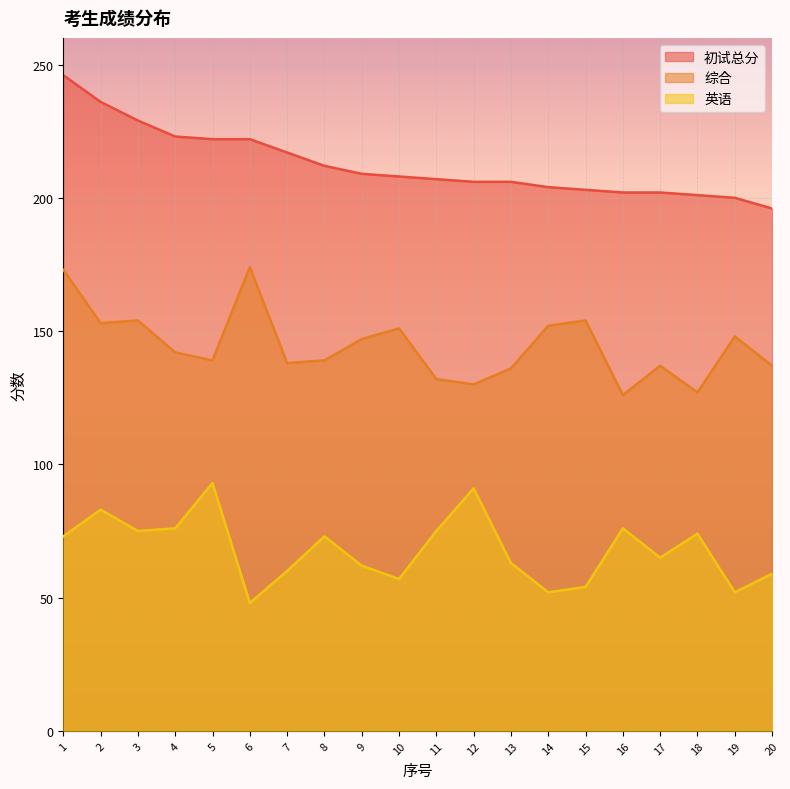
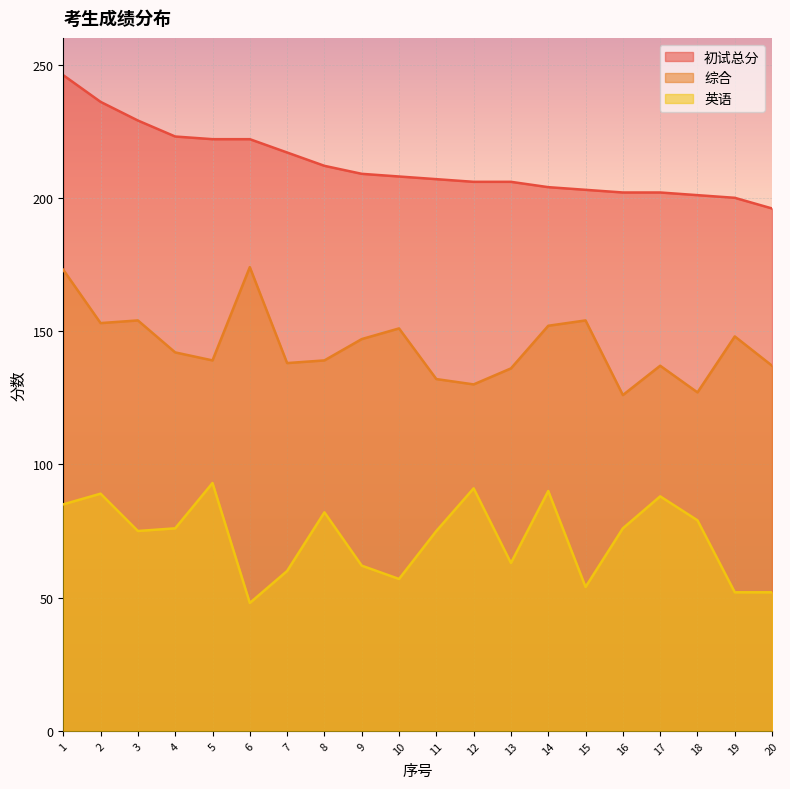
  {
    "英语": {
-     "1": 73,
-     "2": 83,
+     "1": 85,
+     "2": 89,
      "3": 75,
      "4": 76,
      "5": 93,
      "6": 48,
      "7": 60,
-     "8": 73,
+     "8": 82,
      "9": 62,
      "10": 57,
      "11": 75,
      "12": 91,
      "13": 63,
-     "14": 52,
+     "14": 90,
      "15": 54,
      "16": 76,
-     "17": 65,
-     "18": 74,
+     "17": 88,
+     "18": 79,
      "19": 52,
-     "20": 59
+     "20": 52
    }
  }
